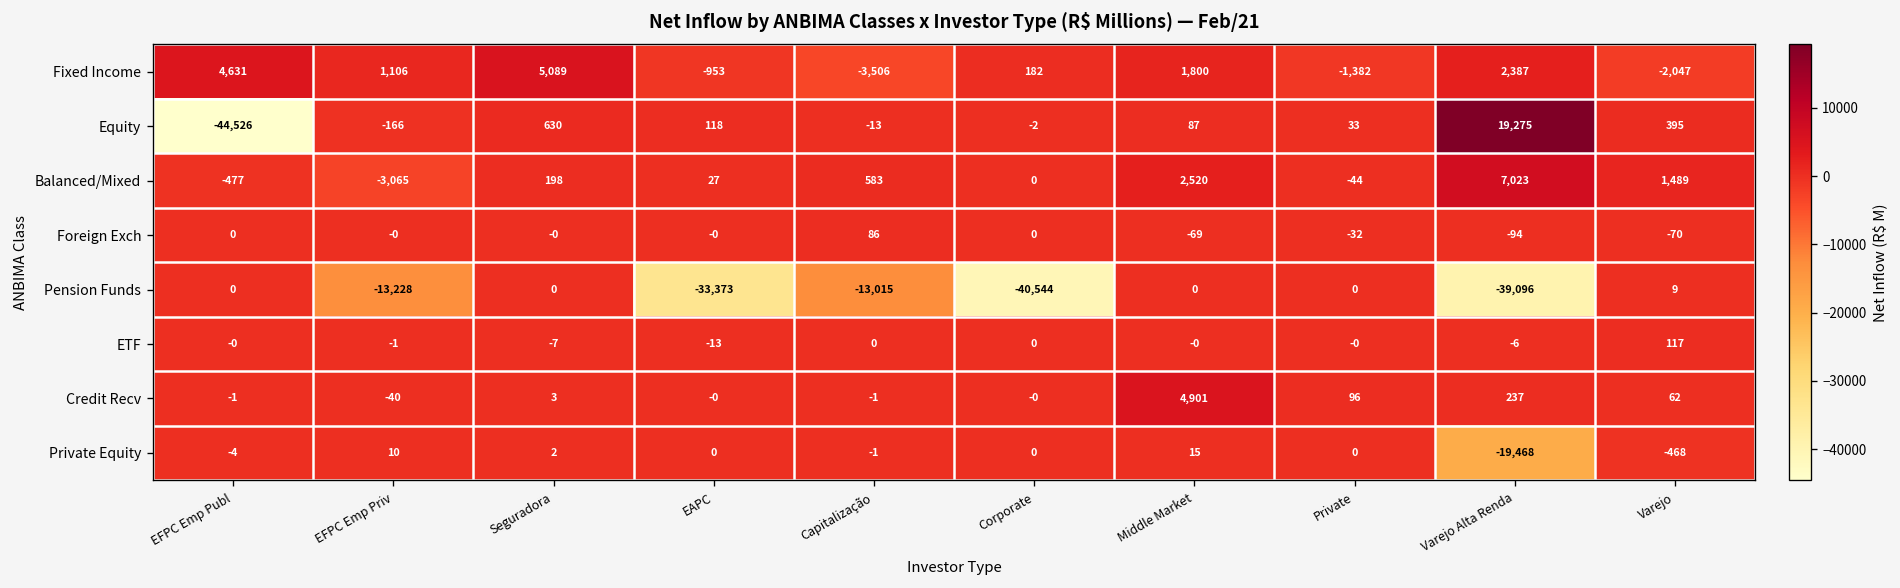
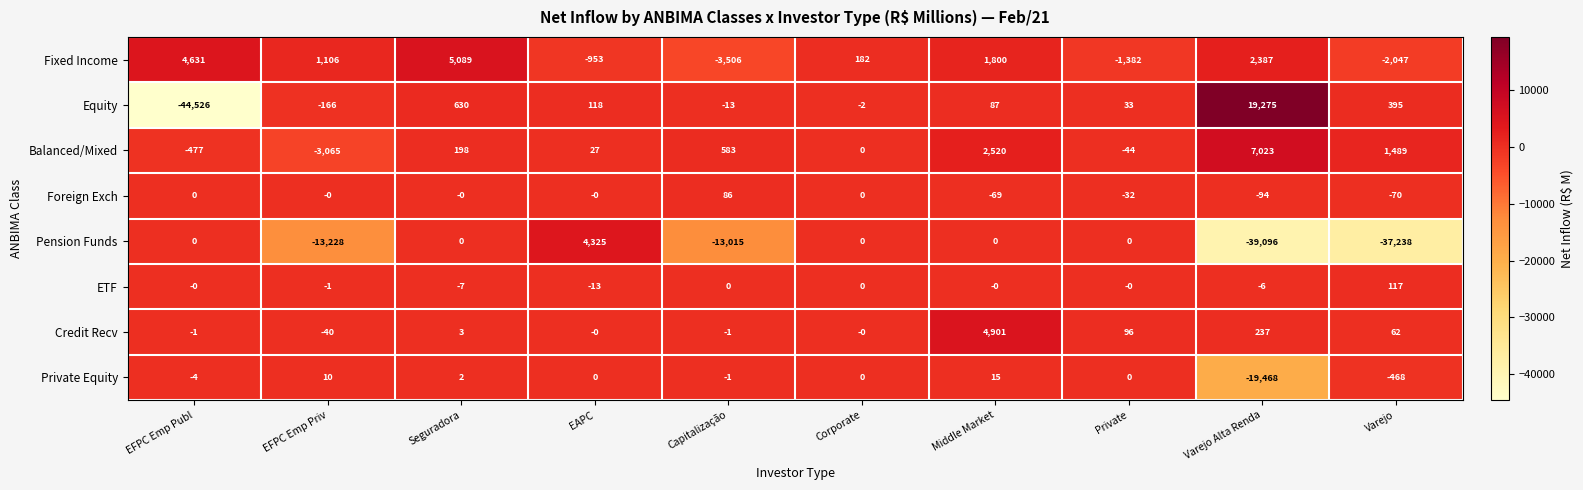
  {
    "Fixed Income": {
      "EFPC Emp Publ": "4,631",
      "EFPC Emp Priv": "1,106",
      "Seguradora": "5,089",
      "EAPC": "-953",
      "Capitalização": "-3,506",
      "Corporate": "182",
      "Middle Market": "1,800",
      "Private": "-1,382",
      "Varejo Alta Renda": "2,387",
      "Varejo": "-2,047"
    },
    "Equity": {
      "EFPC Emp Publ": "-44,526",
      "EFPC Emp Priv": "-166",
      "Seguradora": "630",
      "EAPC": "118",
      "Capitalização": "-13",
      "Corporate": "-2",
      "Middle Market": "87",
      "Private": "33",
      "Varejo Alta Renda": "19,275",
      "Varejo": "395"
    },
    "Balanced/Mixed": {
      "EFPC Emp Publ": "-477",
      "EFPC Emp Priv": "-3,065",
      "Seguradora": "198",
      "EAPC": "27",
      "Capitalização": "583",
      "Corporate": "0",
      "Middle Market": "2,520",
      "Private": "-44",
      "Varejo Alta Renda": "7,023",
      "Varejo": "1,489"
    },
    "Foreign Exch": {
      "EFPC Emp Publ": "0",
      "EFPC Emp Priv": "-0",
      "Seguradora": "-0",
      "EAPC": "-0",
      "Capitalização": "86",
      "Corporate": "0",
      "Middle Market": "-69",
      "Private": "-32",
      "Varejo Alta Renda": "-94",
      "Varejo": "-70"
    },
    "Pension Funds": {
      "EFPC Emp Publ": "0",
      "EFPC Emp Priv": "-13,228",
      "Seguradora": "0",
-     "EAPC": "-33,373",
+     "EAPC": "4,325",
      "Capitalização": "-13,015",
-     "Corporate": "-40,544",
+     "Corporate": "0",
      "Middle Market": "0",
      "Private": "0",
      "Varejo Alta Renda": "-39,096",
-     "Varejo": "9"
+     "Varejo": "-37,238"
    },
    "ETF": {
      "EFPC Emp Publ": "-0",
      "EFPC Emp Priv": "-1",
      "Seguradora": "-7",
      "EAPC": "-13",
      "Capitalização": "0",
      "Corporate": "0",
      "Middle Market": "-0",
      "Private": "-0",
      "Varejo Alta Renda": "-6",
      "Varejo": "117"
    },
    "Credit Recv": {
      "EFPC Emp Publ": "-1",
      "EFPC Emp Priv": "-40",
      "Seguradora": "3",
      "EAPC": "-0",
      "Capitalização": "-1",
      "Corporate": "-0",
      "Middle Market": "4,901",
      "Private": "96",
      "Varejo Alta Renda": "237",
      "Varejo": "62"
    },
    "Private Equity": {
      "EFPC Emp Publ": "-4",
      "EFPC Emp Priv": "10",
      "Seguradora": "2",
      "EAPC": "0",
      "Capitalização": "-1",
      "Corporate": "0",
      "Middle Market": "15",
      "Private": "0",
      "Varejo Alta Renda": "-19,468",
      "Varejo": "-468"
    }
  }
